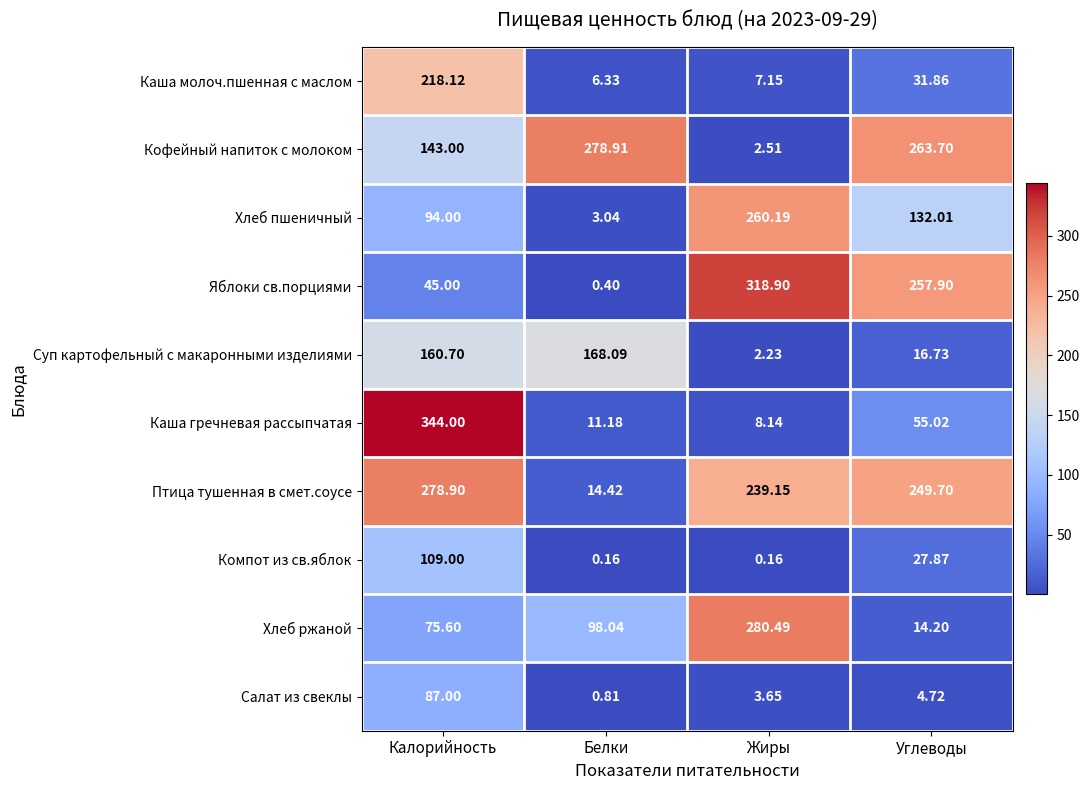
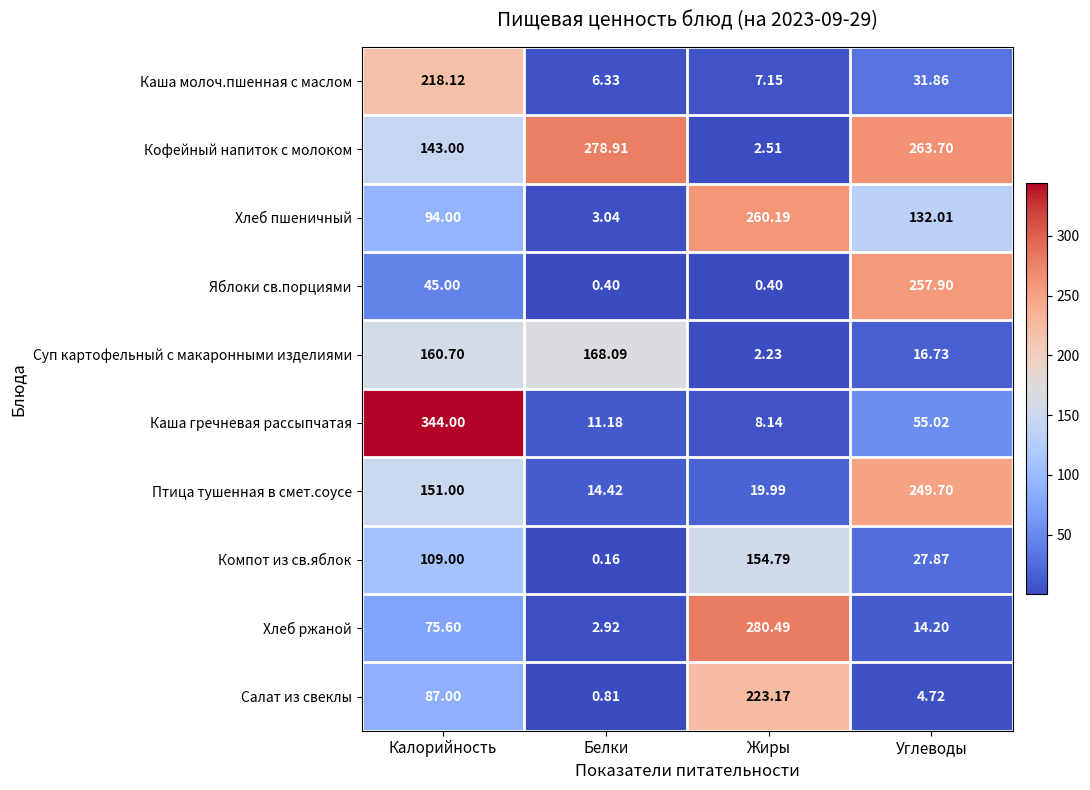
  {
    "Каша молоч.пшенная с маслом": {
      "Калорийность": 218.12,
      "Белки": 6.33,
      "Жиры": 7.15,
      "Углеводы": 31.86
    },
    "Кофейный напиток с молоком": {
      "Калорийность": 143.00,
      "Белки": 278.91,
      "Жиры": 2.51,
      "Углеводы": 263.70
    },
    "Хлеб пшеничный": {
      "Калорийность": 94.00,
      "Белки": 3.04,
      "Жиры": 260.19,
      "Углеводы": 132.01
    },
    "Яблоки св.порциями": {
      "Калорийность": 45.00,
      "Белки": 0.40,
-     "Жиры": 318.90,
+     "Жиры": 0.40,
      "Углеводы": 257.90
    },
    "Суп картофельный с макаронными изделиями": {
      "Калорийность": 160.70,
      "Белки": 168.09,
      "Жиры": 2.23,
      "Углеводы": 16.73
    },
    "Каша гречневая рассыпчатая": {
      "Калорийность": 344.00,
      "Белки": 11.18,
      "Жиры": 8.14,
      "Углеводы": 55.02
    },
    "Птица тушенная в смет.соусе": {
-     "Калорийность": 278.90,
+     "Калорийность": 151.00,
      "Белки": 14.42,
-     "Жиры": 239.15,
+     "Жиры": 19.99,
      "Углеводы": 249.70
    },
    "Компот из св.яблок": {
      "Калорийность": 109.00,
      "Белки": 0.16,
-     "Жиры": 0.16,
+     "Жиры": 154.79,
      "Углеводы": 27.87
    },
    "Хлеб ржаной": {
      "Калорийность": 75.60,
-     "Белки": 98.04,
+     "Белки": 2.92,
      "Жиры": 280.49,
      "Углеводы": 14.20
    },
    "Салат из свеклы": {
      "Калорийность": 87.00,
      "Белки": 0.81,
-     "Жиры": 3.65,
+     "Жиры": 223.17,
      "Углеводы": 4.72
    }
  }
